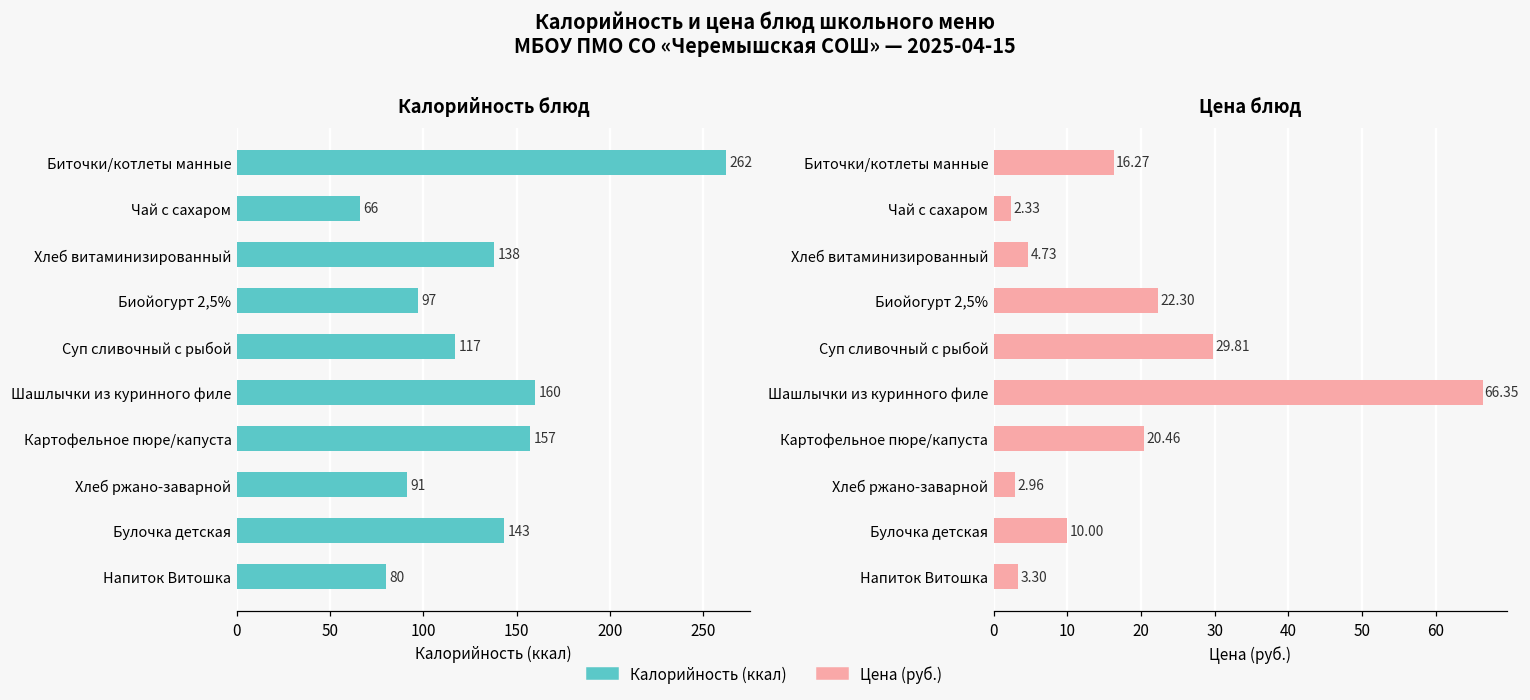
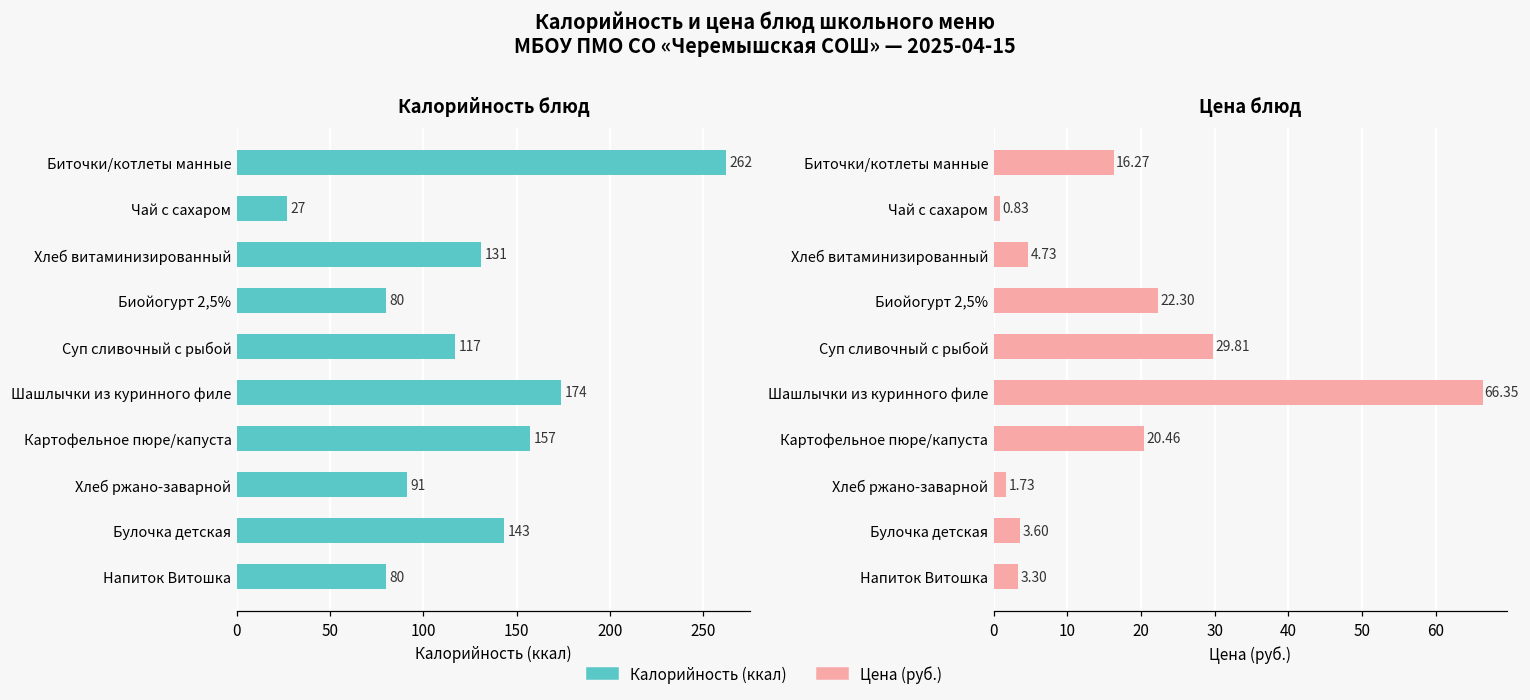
  {
    "Калорийность блюд": {
      "Биточки/котлеты манные": 262,
-     "Чай с сахаром": 66,
-     "Хлеб витаминизированный": 138,
-     "Биойогурт 2,5%": 97,
+     "Чай с сахаром": 27,
+     "Хлеб витаминизированный": 131,
+     "Биойогурт 2,5%": 80,
      "Суп сливочный с рыбой": 117,
-     "Шашлычки из куринного филе": 160,
+     "Шашлычки из куринного филе": 174,
      "Картофельное пюре/капуста": 157,
      "Хлеб ржано-заварной": 91,
      "Булочка детская": 143,
      "Напиток Витошка": 80
    },
    "Цена блюд": {
      "Биточки/котлеты манные": 16.27,
-     "Чай с сахаром": 2.33,
+     "Чай с сахаром": 0.83,
      "Хлеб витаминизированный": 4.73,
      "Биойогурт 2,5%": 22.30,
      "Суп сливочный с рыбой": 29.81,
      "Шашлычки из куринного филе": 66.35,
      "Картофельное пюре/капуста": 20.46,
-     "Хлеб ржано-заварной": 2.96,
-     "Булочка детская": 10.00,
+     "Хлеб ржано-заварной": 1.73,
+     "Булочка детская": 3.60,
      "Напиток Витошка": 3.30
    }
  }
